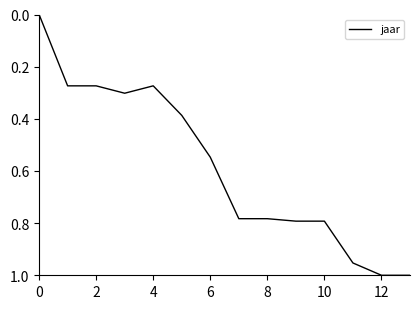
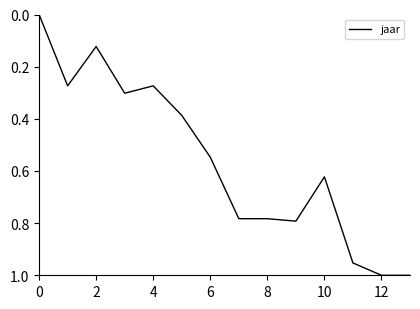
  {
    "0": 0.00,
-   "2": 0.27,
+   "2": 0.12,
    "4": 0.27,
    "6": 0.55,
    "8": 0.78,
-   "10": 0.79,
+   "10": 0.62,
    "12": 1.00
  }
